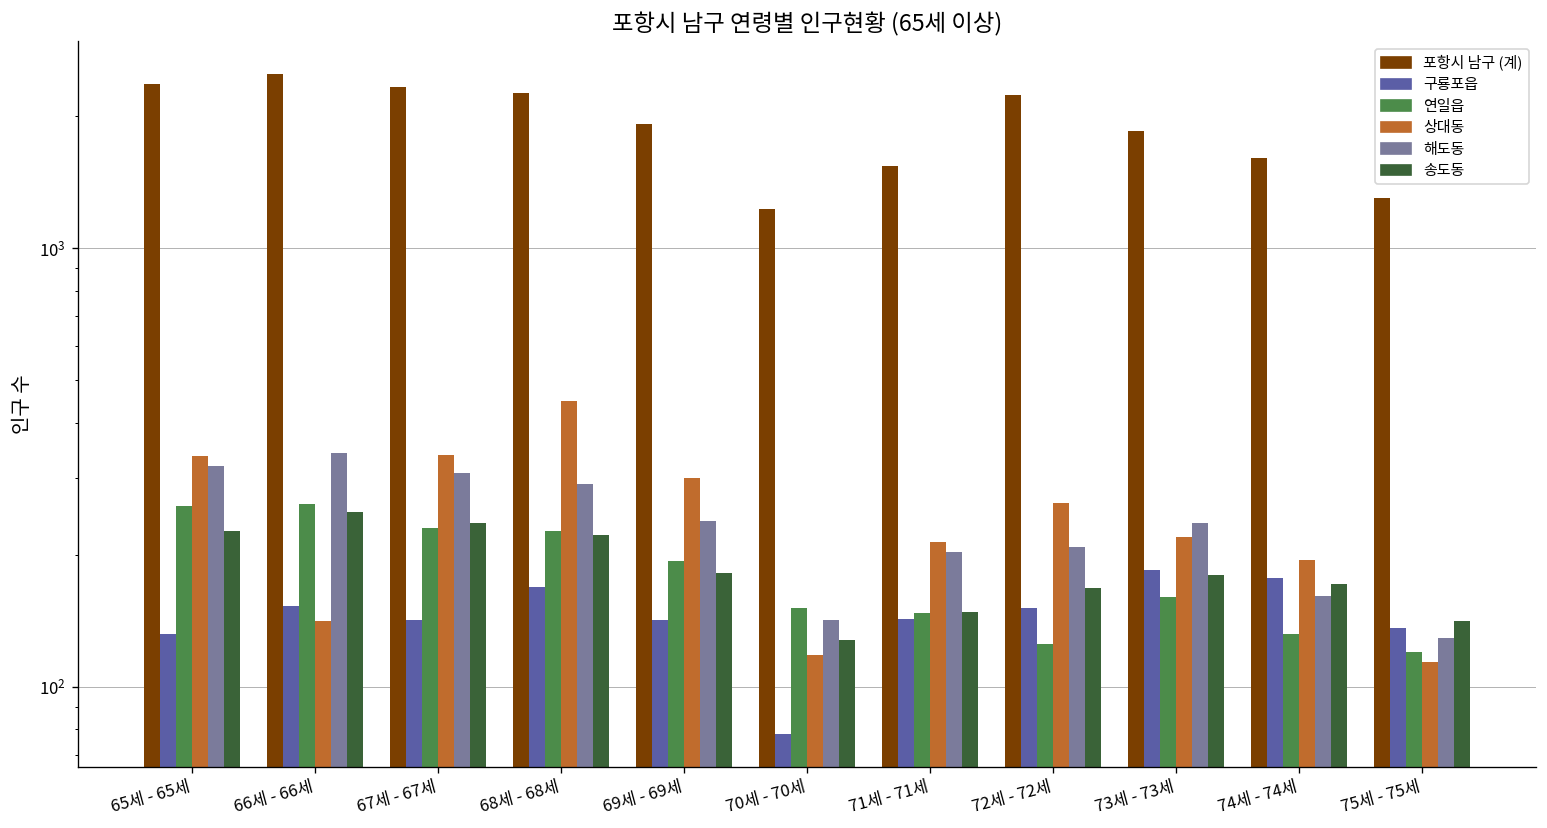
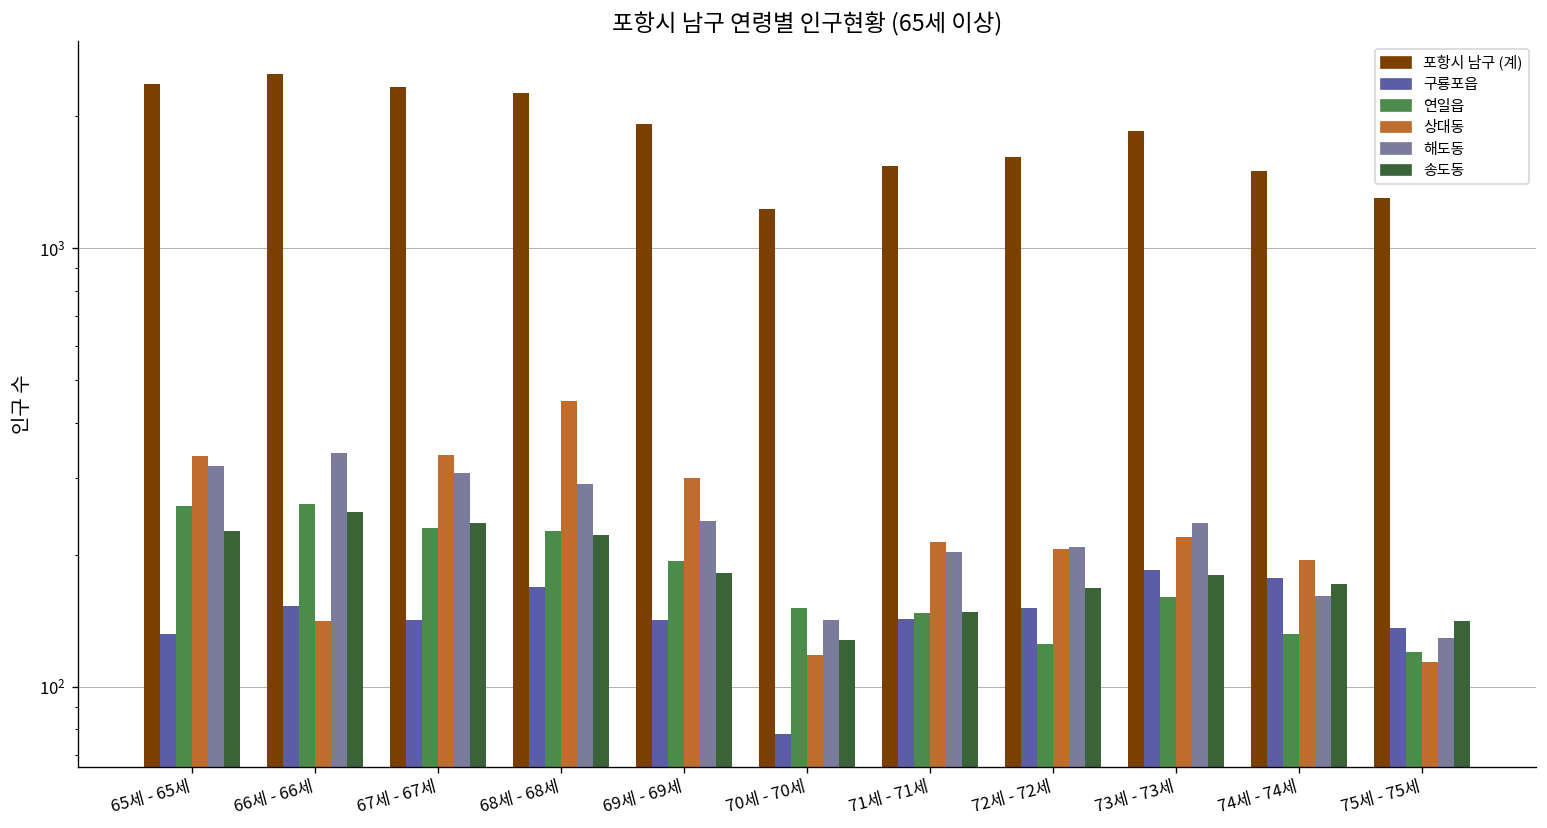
  {
    "포항시 남구 (계)": {
      "65세 - 65세": 2400,
      "66세 - 66세": 2500,
      "67세 - 67세": 2300,
      "68세 - 68세": 2300,
      "69세 - 69세": 1900,
      "70세 - 70세": 1230,
      "71세 - 71세": 1540,
-     "72세 - 72세": 2200,
+     "72세 - 72세": 1600,
      "73세 - 73세": 1800,
-     "74세 - 74세": 1600,
+     "74세 - 74세": 1500,
      "75세 - 75세": 1300
    },
    "상대동": {
      "65세 - 65세": 340,
      "66세 - 66세": 141,
      "67세 - 67세": 340,
      "68세 - 68세": 450,
      "69세 - 69세": 300,
      "70세 - 70세": 118,
      "71세 - 71세": 210,
-     "72세 - 72세": 260,
+     "72세 - 72세": 210,
      "73세 - 73세": 220,
      "74세 - 74세": 200,
      "75세 - 75세": 114
    }
  }
